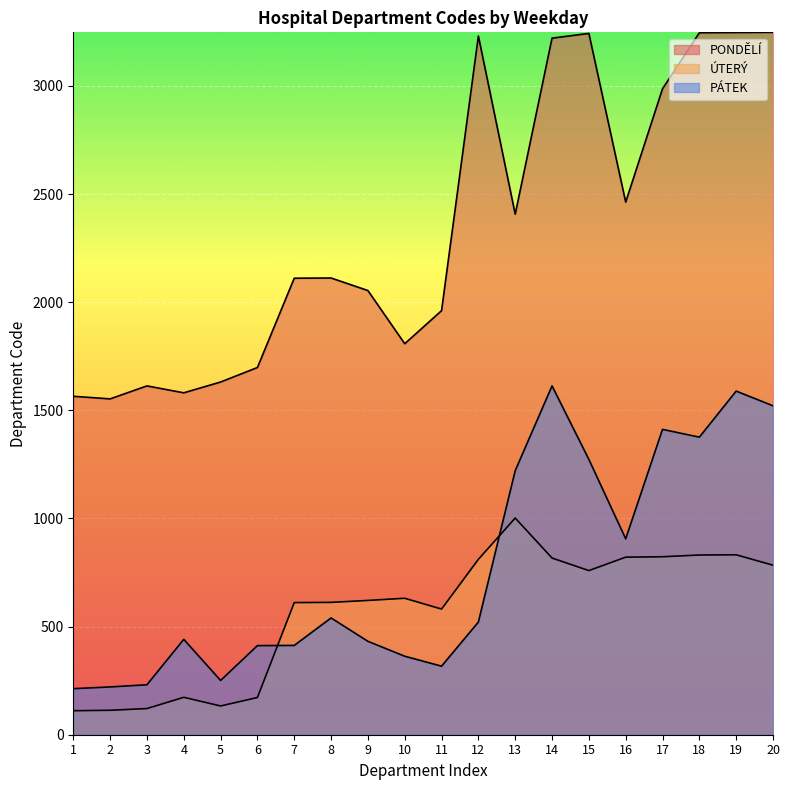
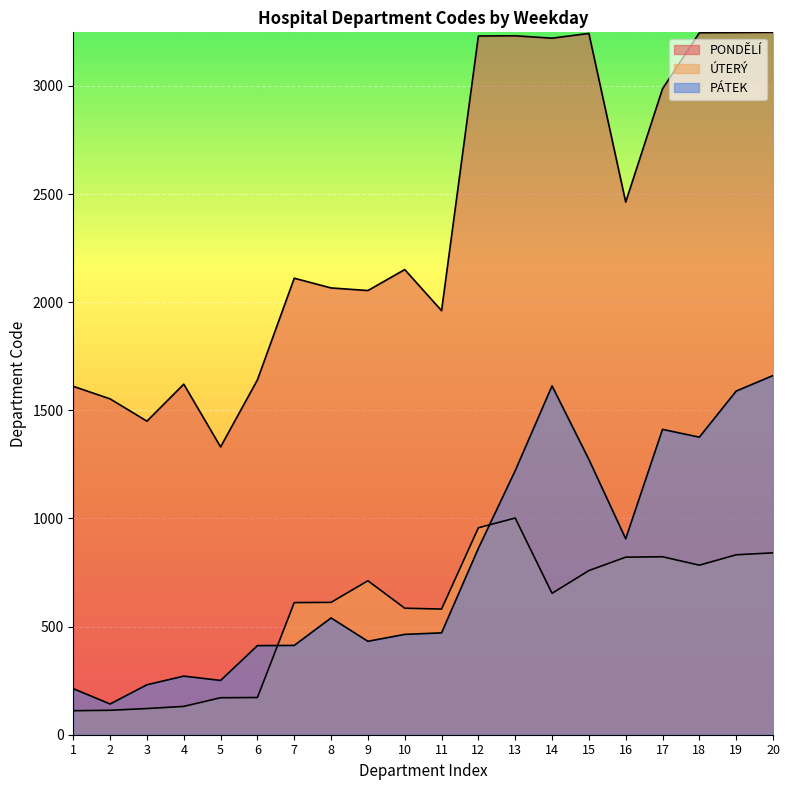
  {
    "PONDĚLÍ": {
-     "1": 1570,
+     "1": 1610,
      "2": 1550,
-     "3": 1610,
-     "4": 1580,
-     "5": 1630,
-     "6": 1700,
+     "3": 1450,
+     "4": 1620,
+     "5": 1330,
+     "6": 1640,
      "7": 2110,
-     "8": 2110,
+     "8": 2070,
      "9": 2050,
-     "10": 1810,
+     "10": 2150,
      "11": 1960,
      "12": 3230,
-     "13": 2410,
+     "13": 3230,
      "14": 3220,
      "15": 3240,
      "16": 2460,
      "17": 2990,
      "18": 3250,
      "19": 3250,
      "20": 3250
    },
    "ÚTERÝ": {
      "1": 110,
      "2": 110,
      "3": 120,
-     "4": 170,
-     "5": 130,
+     "4": 130,
+     "5": 170,
      "6": 170,
      "7": 610,
      "8": 610,
-     "9": 620,
-     "10": 630,
+     "9": 710,
+     "10": 590,
      "11": 580,
-     "12": 810,
+     "12": 960,
      "13": 1000,
-     "14": 820,
+     "14": 650,
      "15": 760,
      "16": 820,
      "17": 820,
-     "18": 830,
+     "18": 780,
      "19": 830,
-     "20": 780
+     "20": 840
    },
    "PÁTEK": {
      "1": 210,
-     "2": 220,
+     "2": 140,
      "3": 230,
-     "4": 440,
+     "4": 270,
      "5": 250,
      "6": 410,
      "7": 410,
      "8": 540,
      "9": 430,
-     "10": 360,
-     "11": 320,
-     "12": 520,
+     "10": 460,
+     "11": 470,
+     "12": 860,
      "13": 1220,
      "14": 1610,
      "15": 1270,
      "16": 910,
      "17": 1410,
      "18": 1380,
      "19": 1590,
-     "20": 1520
+     "20": 1660
    }
  }
